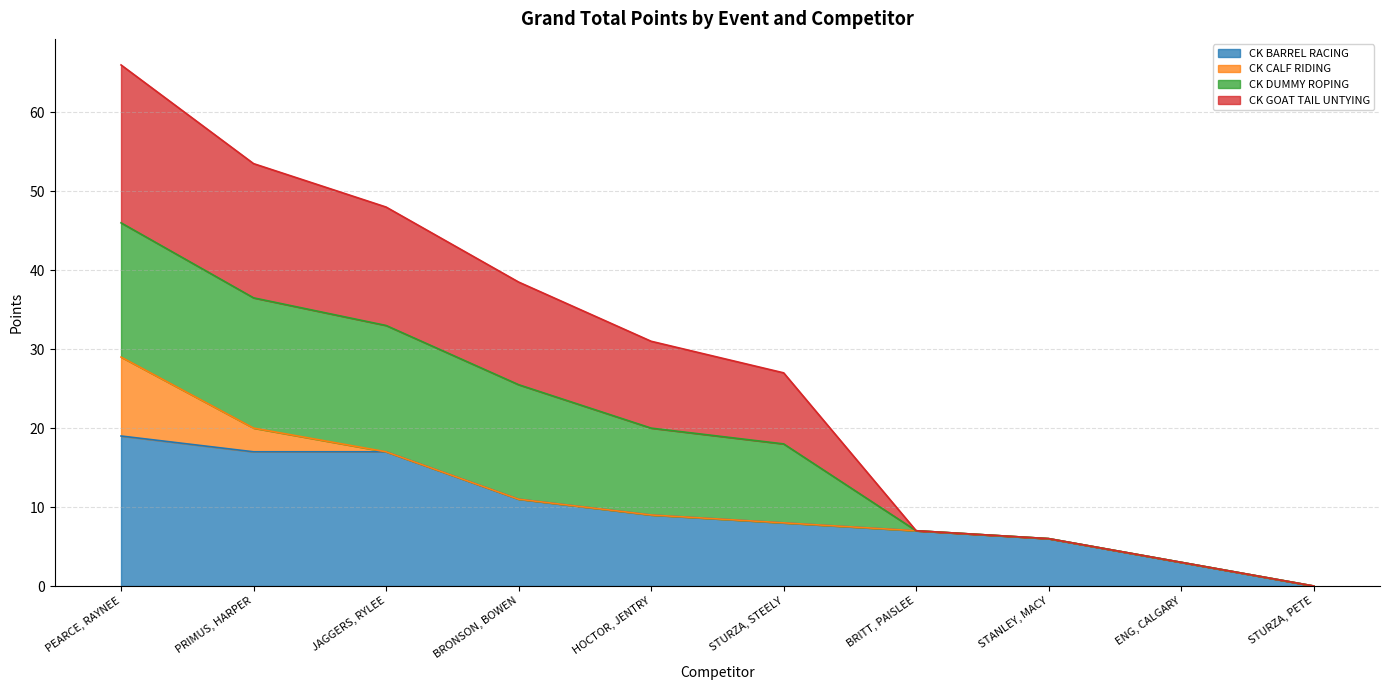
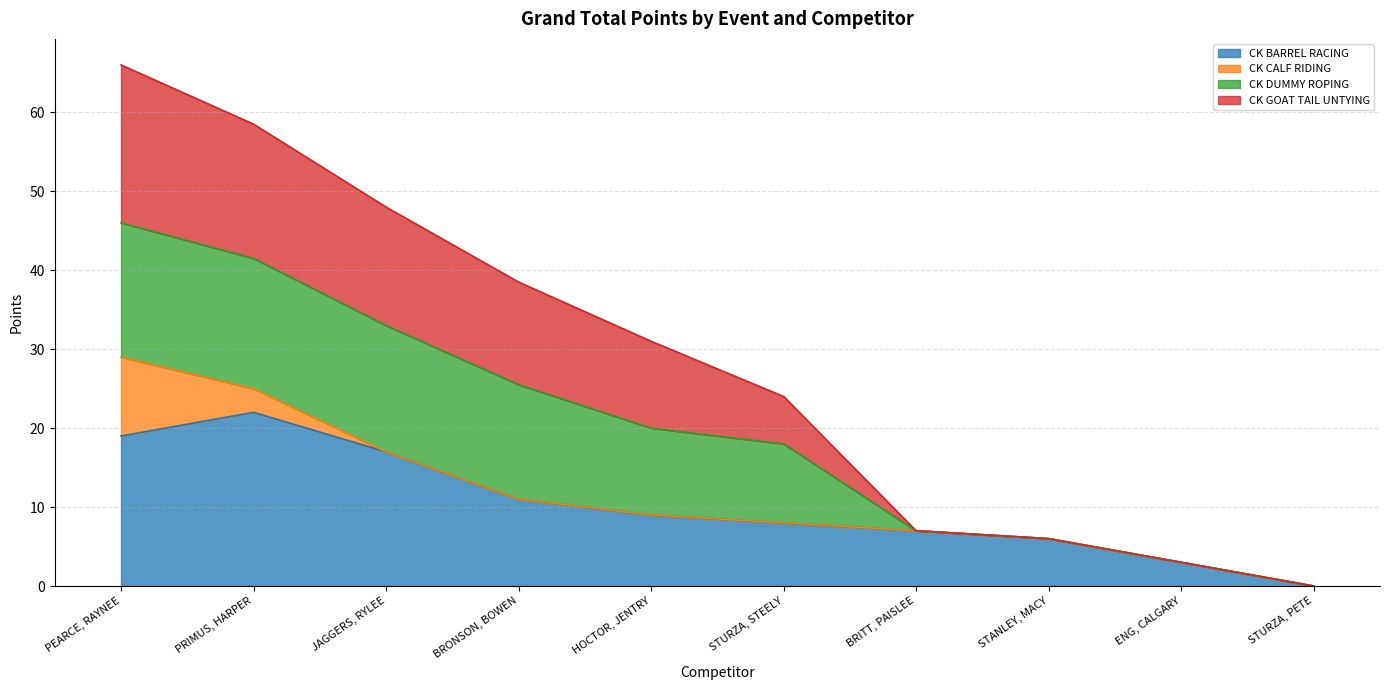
  {
    "CK BARREL RACING": {
      "PEARCE, RAYNEE": 19,
-     "PRIMUS, HARPER": 17
+     "PRIMUS, HARPER": 22
    },
    "CK CALF RIDING": {
      "PEARCE, RAYNEE": 10,
      "PRIMUS, HARPER": 3
    },
    "CK DUMMY ROPING": {
      "PEARCE, RAYNEE": 17,
      "PRIMUS, HARPER": 17,
      "JAGGERS, RYLEE": 16,
      "BRONSON, BOWEN": 15,
      "HOCTOR, JENTRY": 11,
      "STURZA, STEELY": 10
    },
    "CK GOAT TAIL UNTYING": {
      "PEARCE, RAYNEE": 20,
      "PRIMUS, HARPER": 17,
      "JAGGERS, RYLEE": 15,
      "BRONSON, BOWEN": 13,
      "HOCTOR, JENTRY": 11,
-     "STURZA, STEELY": 9
+     "STURZA, STEELY": 6
    }
  }
